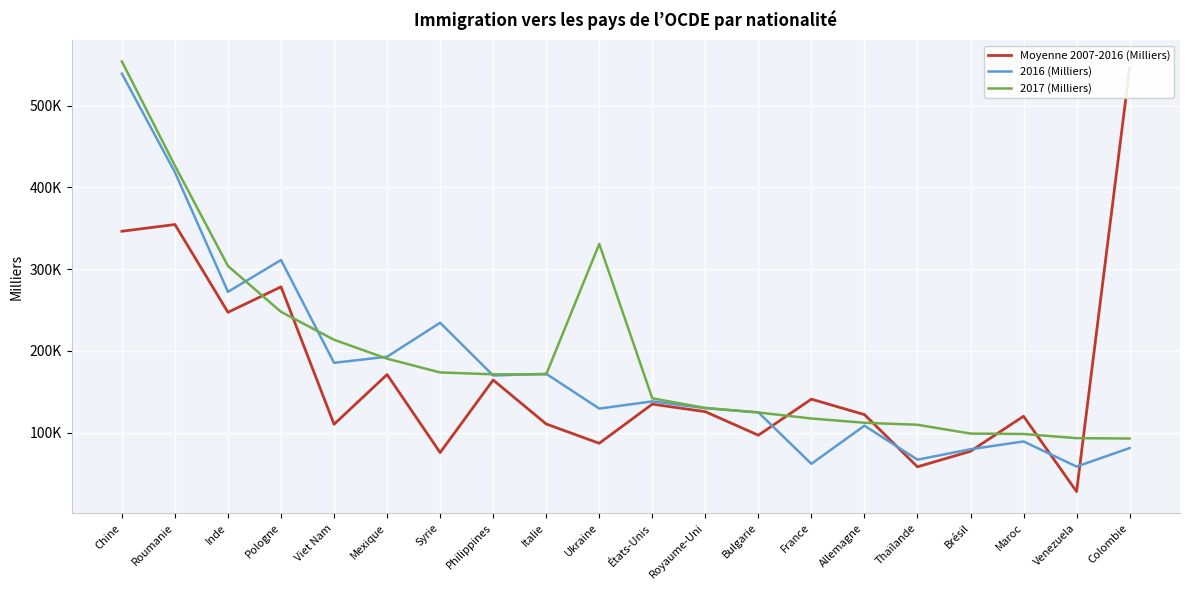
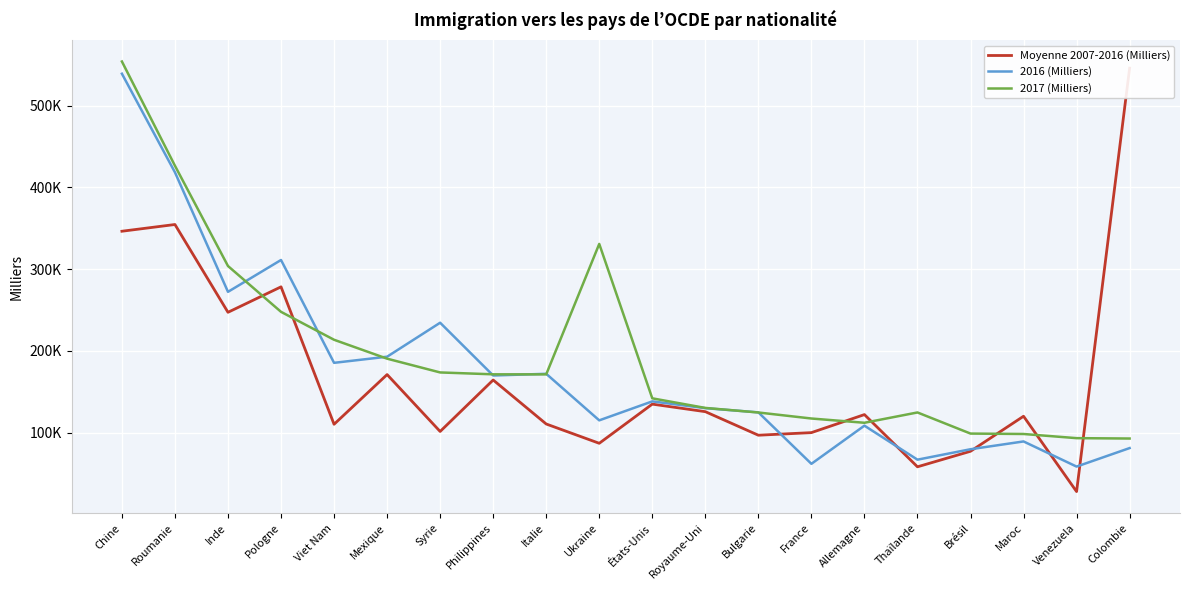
  {
    "Moyenne 2007-2016 (Milliers)": {
      "Chine": 350000,
      "Roumanie": 350000,
      "Inde": 250000,
      "Pologne": 280000,
      "Viet Nam": 110000,
      "Mexique": 170000,
-     "Syrie": 80000,
+     "Syrie": 100000,
      "Philippines": 160000,
      "Italie": 110000,
      "Ukraine": 90000,
      "États-Unis": 140000,
      "Royaume-Uni": 130000,
      "Bulgarie": 100000,
-     "France": 140000,
+     "France": 100000,
      "Allemagne": 120000,
      "Thaïlande": 60000,
      "Maroc": 120000,
      "Venezuela": 30000
    },
    "2016 (Milliers)": {
      "Chine": 540000,
      "Roumanie": 420000,
      "Inde": 270000,
      "Pologne": 310000,
      "Viet Nam": 190000,
      "Syrie": 230000,
-     "Ukraine": 130000,
+     "Ukraine": 120000,
      "États-Unis": 140000,
      "France": 60000,
      "Allemagne": 110000,
      "Thaïlande": 70000,
      "Maroc": 90000,
      "Venezuela": 60000,
      "Colombie": 80000
    },
    "2017 (Milliers)": {
      "Chine": 550000,
      "Roumanie": 430000,
      "Inde": 300000,
      "Pologne": 250000,
      "Viet Nam": 210000,
      "Syrie": 170000,
      "Ukraine": 330000,
      "États-Unis": 140000,
      "France": 120000,
      "Allemagne": 110000,
-     "Thaïlande": 110000,
+     "Thaïlande": 120000,
      "Brésil": 100000,
      "Maroc": 100000,
      "Venezuela": 90000,
      "Colombie": 90000
    }
  }
